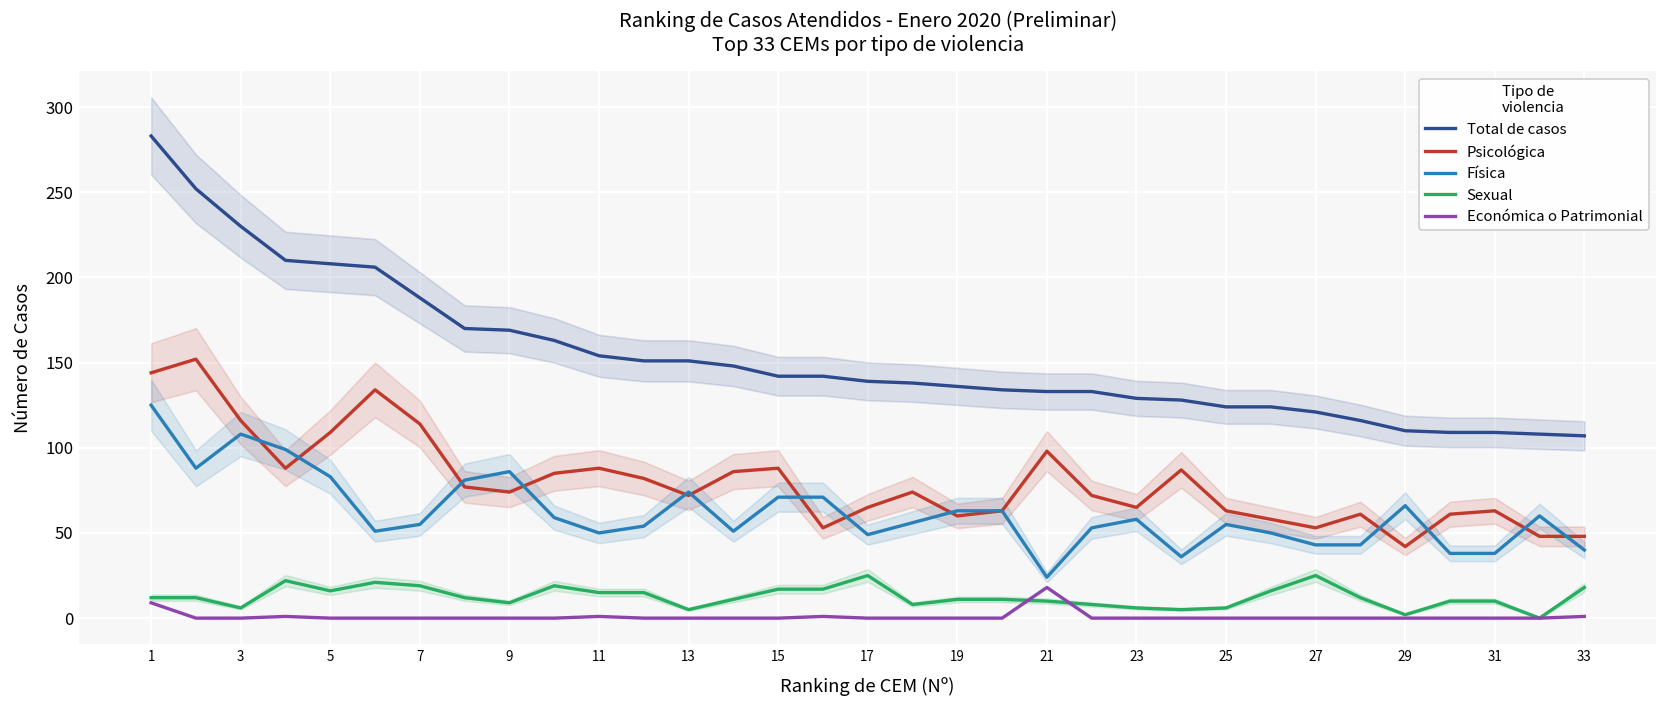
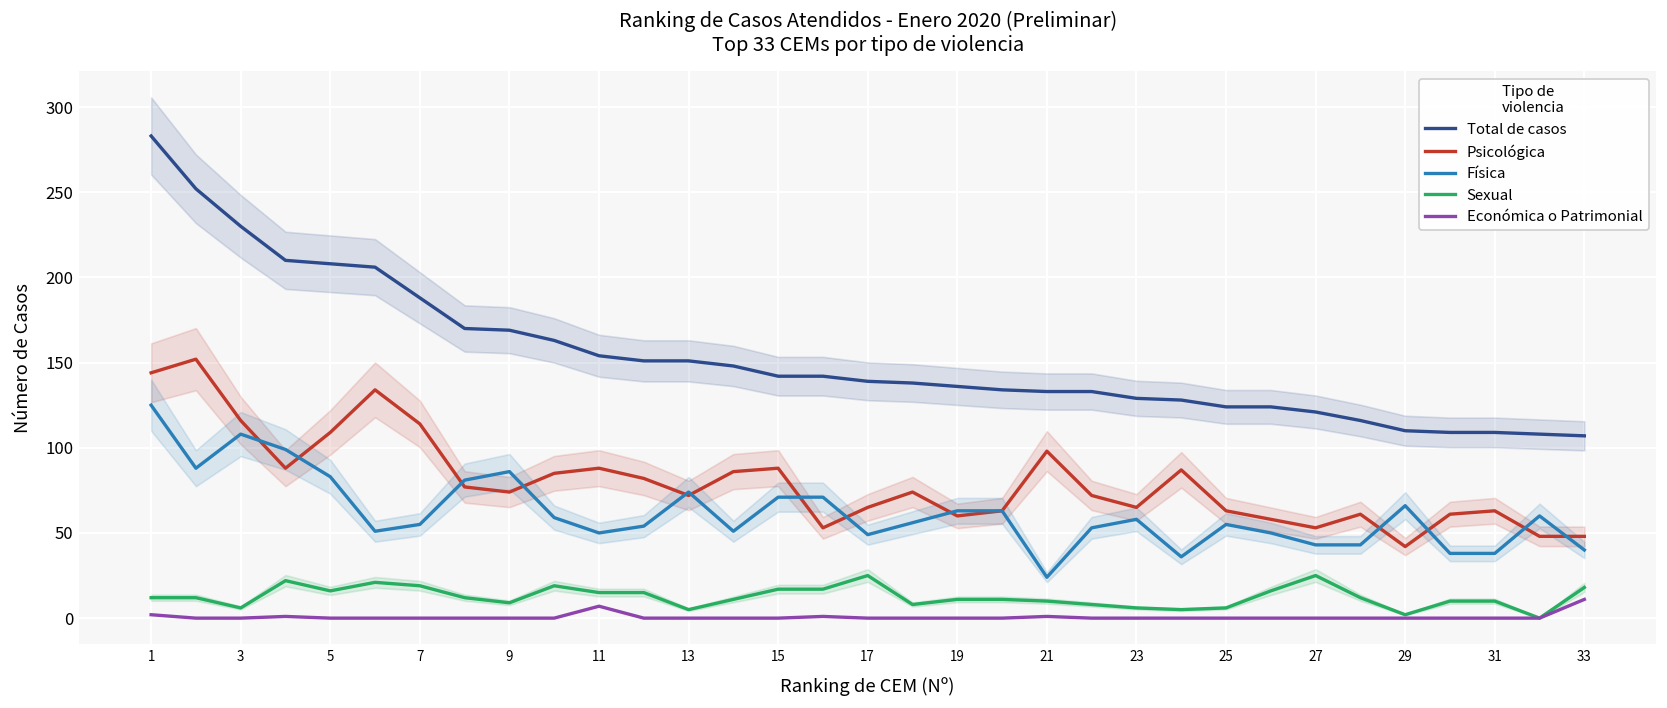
  {
    "Económica o Patrimonial": {
-     "1": 9,
+     "1": 2,
      "3": 0,
      "5": 0,
      "7": 0,
      "9": 0,
-     "11": 1,
+     "11": 7,
      "13": 0,
      "15": 0,
      "17": 0,
      "19": 0,
-     "21": 18,
+     "21": 1,
      "23": 0,
      "25": 0,
      "27": 0,
      "29": 0,
      "31": 0,
-     "33": 1
+     "33": 11
    }
  }
